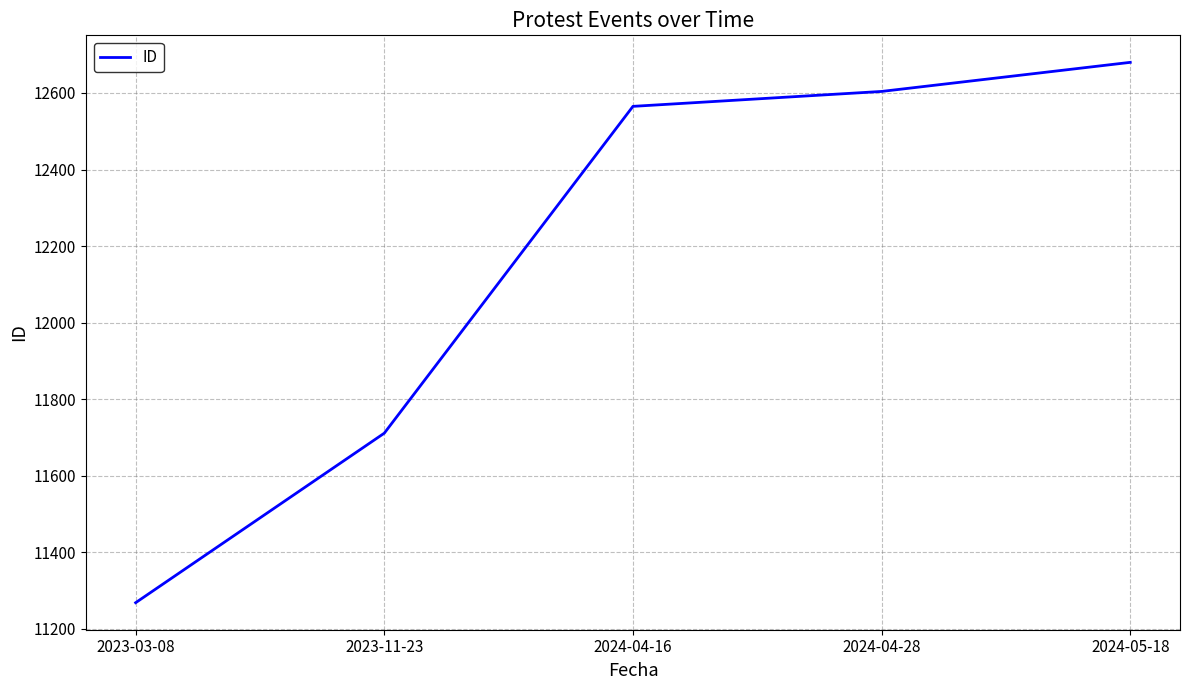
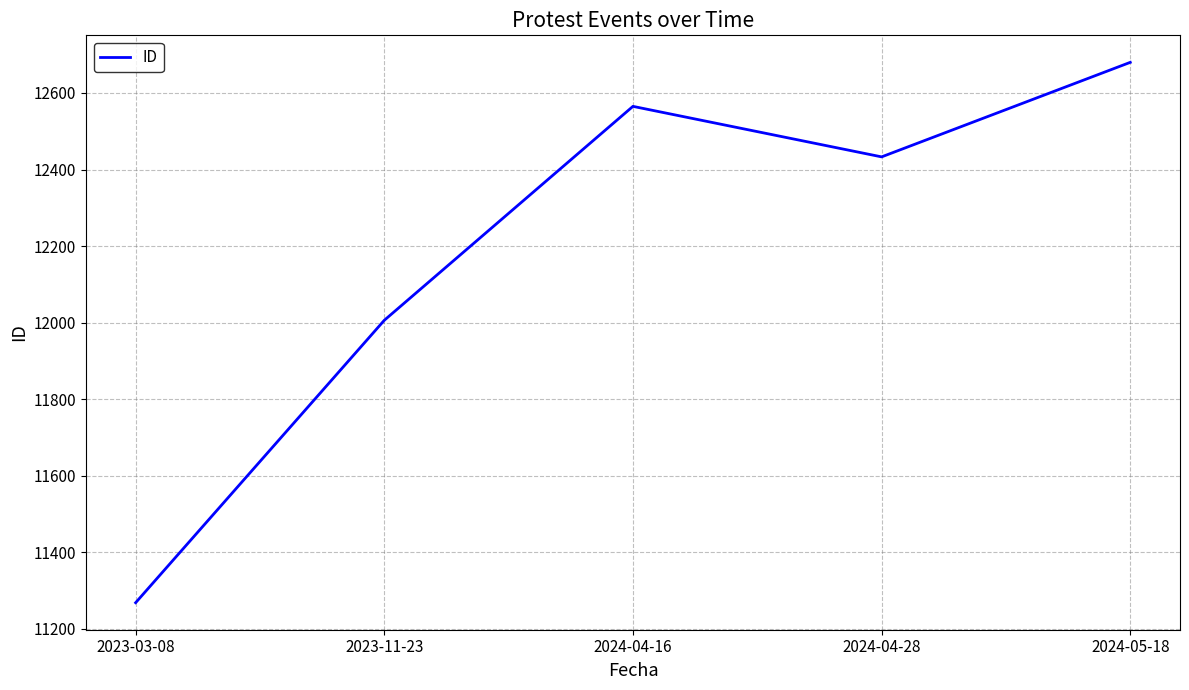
  {
    "2023-03-08": 11270,
-   "2023-11-23": 11710,
+   "2023-11-23": 12010,
    "2024-04-16": 12570,
-   "2024-04-28": 12600,
+   "2024-04-28": 12430,
    "2024-05-18": 12680
  }
